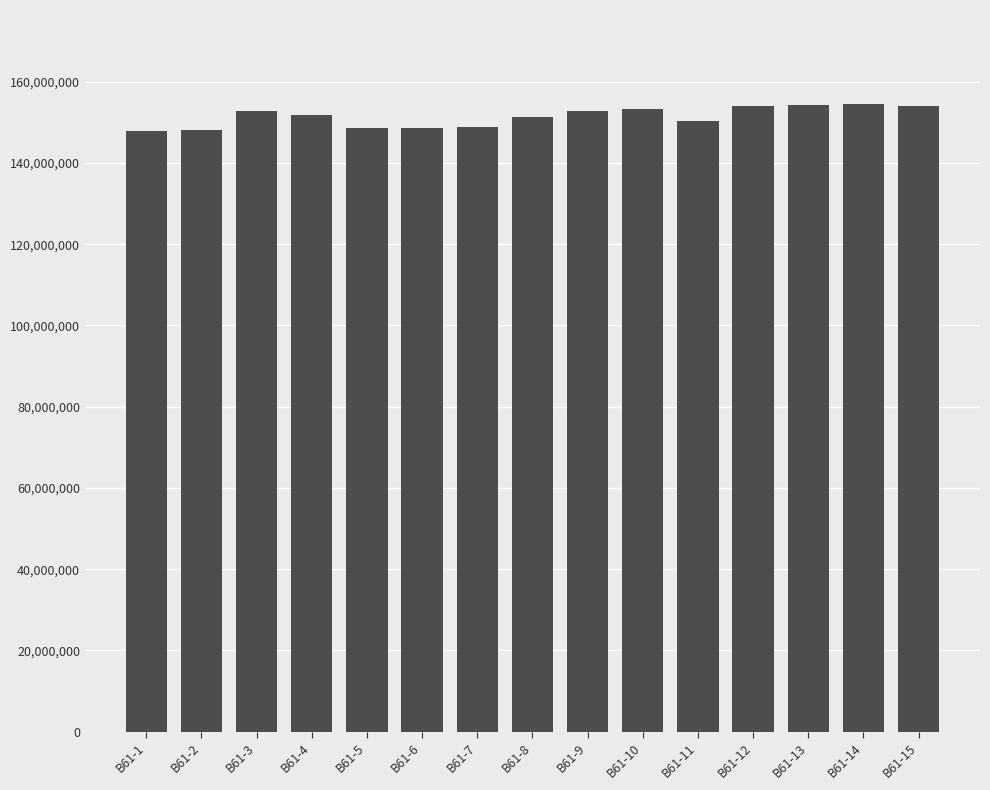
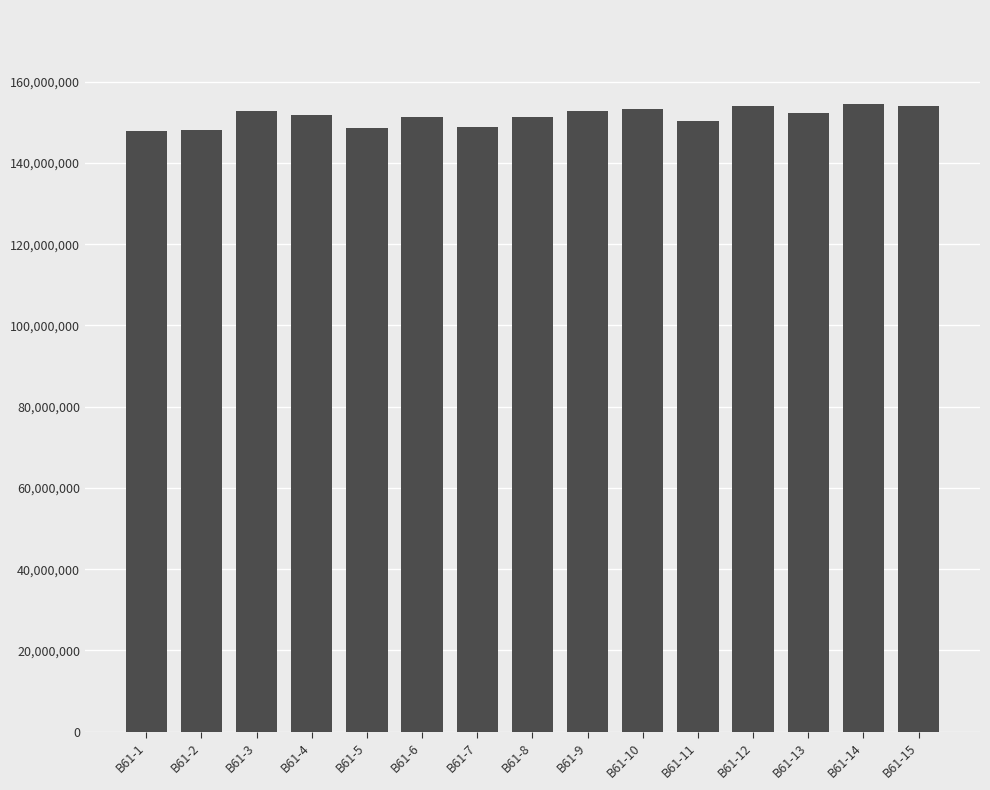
  {
    "В61-1": "148,000,000",
    "В61-2": "148,000,000",
    "В61-3": "153,000,000",
    "В61-4": "152,000,000",
    "В61-5": "149,000,000",
-   "В61-6": "149,000,000",
+   "В61-6": "151,000,000",
    "В61-7": "149,000,000",
    "В61-8": "151,000,000",
    "В61-9": "153,000,000",
    "В61-10": "153,000,000",
    "В61-11": "150,000,000",
    "В61-12": "154,000,000",
-   "В61-13": "154,000,000",
+   "В61-13": "152,000,000",
    "В61-14": "154,000,000",
    "В61-15": "154,000,000"
  }
